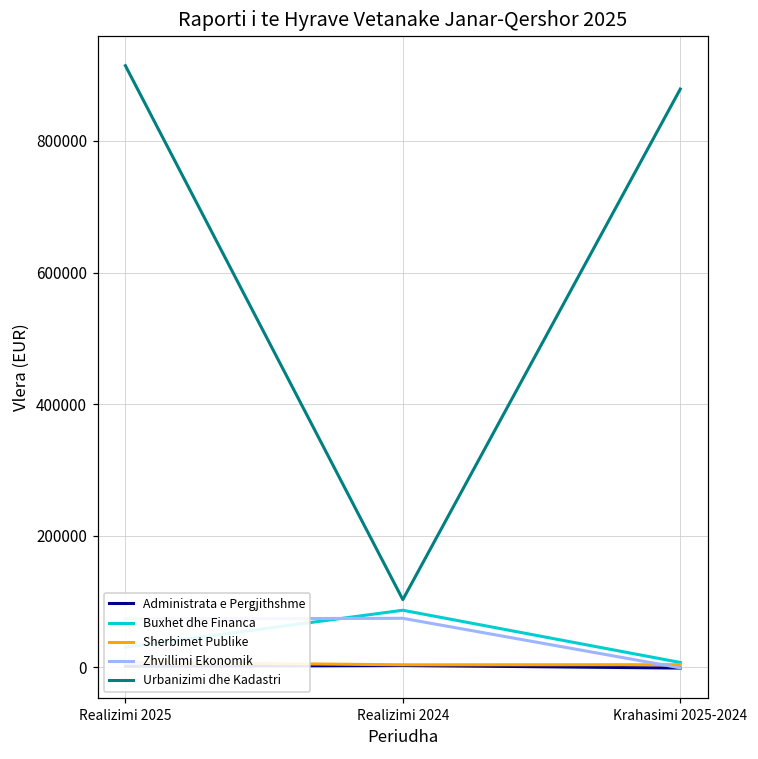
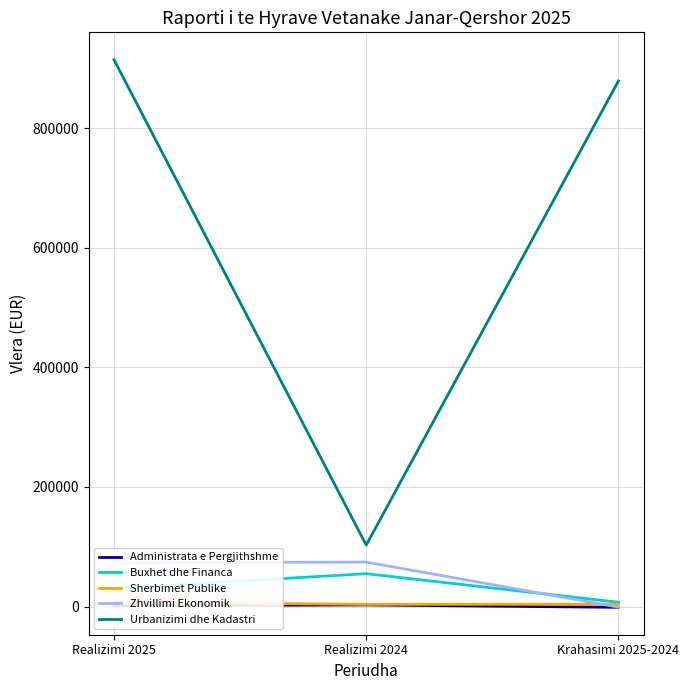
  {
    "Buxhet dhe Financa": {
-     "Realizimi 2024": 90000
+     "Realizimi 2024": 60000
    },
    "Zhvillimi Ekonomik": {
      "Realizimi 2024": 70000
    },
    "Urbanizimi dhe Kadastri": {
      "Realizimi 2025": 910000,
      "Realizimi 2024": 100000,
      "Krahasimi 2025-2024": 880000
    }
  }
